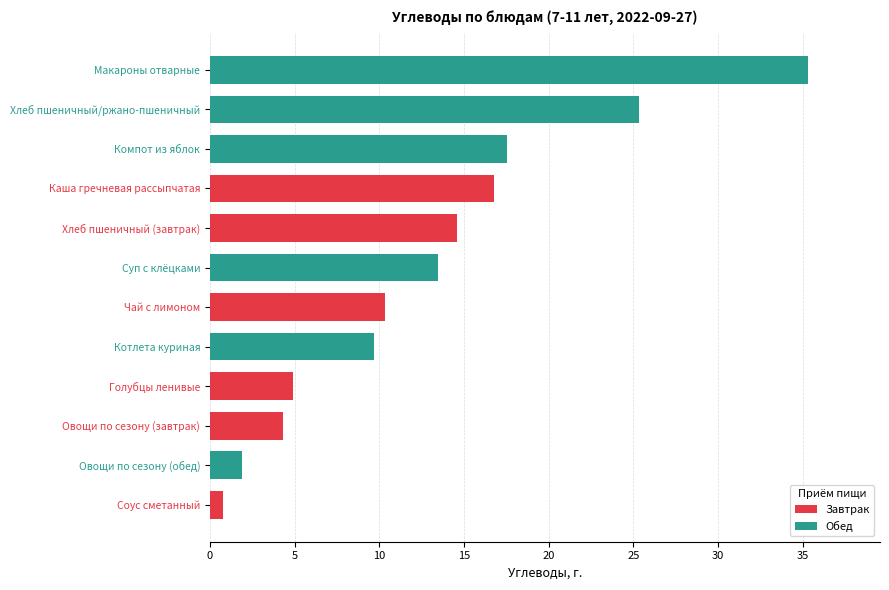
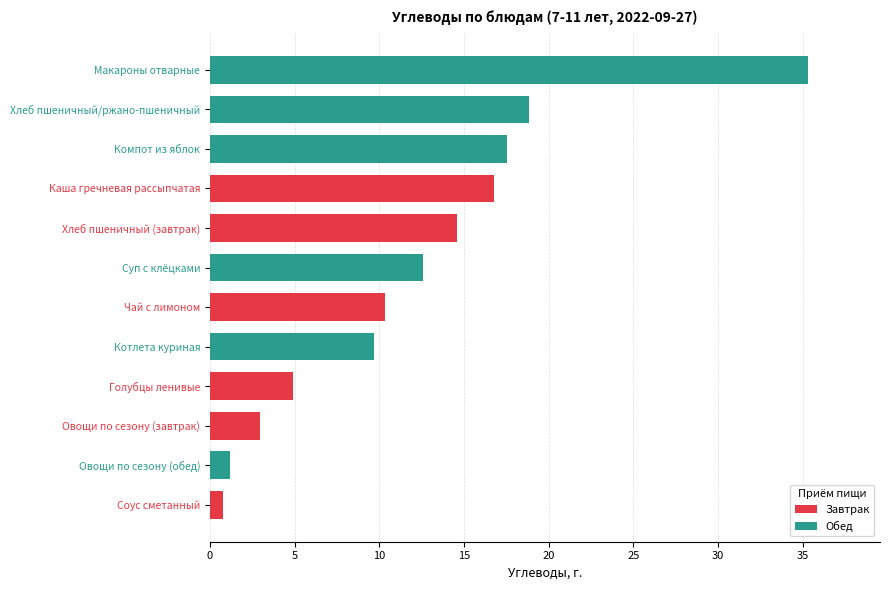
  {
    "Макароны отварные": 35.3,
-   "Хлеб пшеничный/ржано-пшеничный": 25.3,
+   "Хлеб пшеничный/ржано-пшеничный": 18.8,
    "Компот из яблок": 17.5,
    "Каша гречневая рассыпчатая": 16.8,
    "Хлеб пшеничный (завтрак)": 14.6,
-   "Суп с клёцками": 13.5,
+   "Суп с клёцками": 12.6,
    "Чай с лимоном": 10.4,
    "Котлета куриная": 9.7,
    "Голубцы ленивые": 4.9,
-   "Овощи по сезону (завтрак)": 4.3,
-   "Овощи по сезону (обед)": 1.9,
+   "Овощи по сезону (завтрак)": 3.0,
+   "Овощи по сезону (обед)": 1.2,
    "Соус сметанный": 0.8
  }
